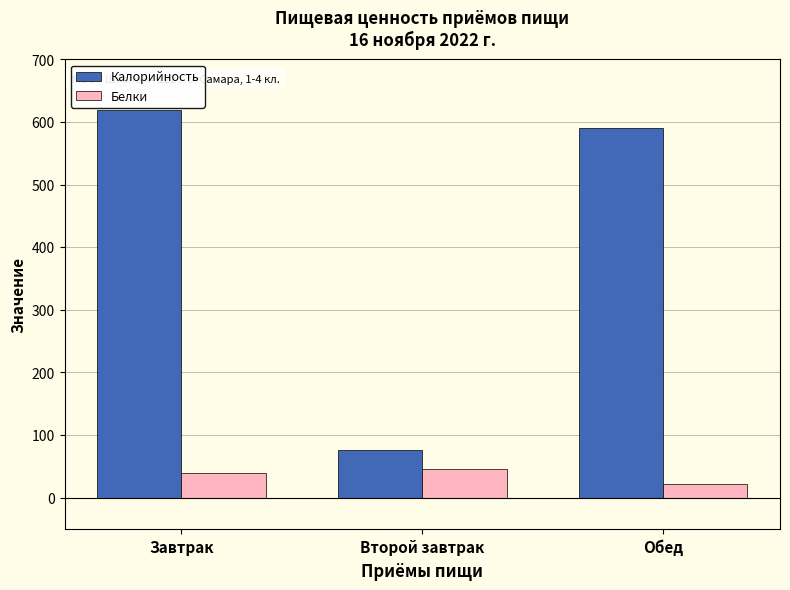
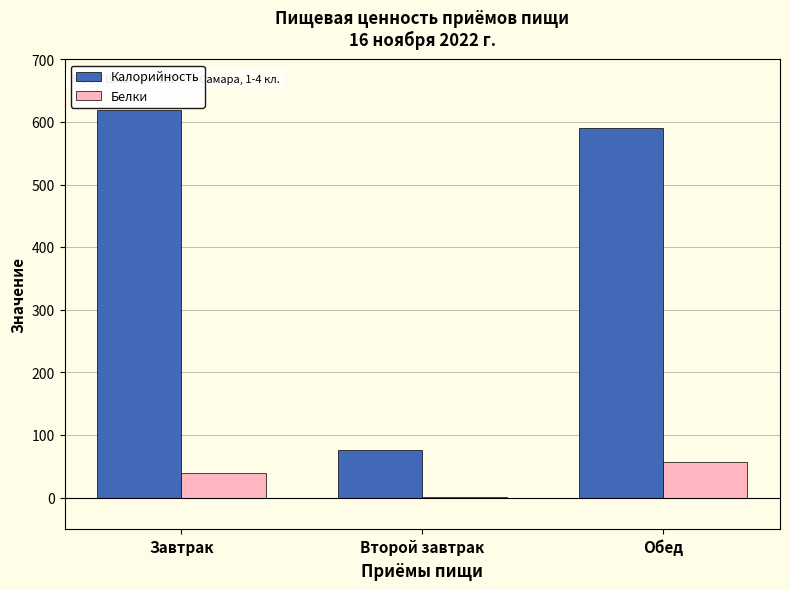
  {
    "Калорийность": {
      "Завтрак": 620,
      "Второй завтрак": 80,
      "Обед": 590
    },
    "Белки": {
      "Завтрак": 40,
-     "Второй завтрак": 50,
-     "Обед": 20
+     "Второй завтрак": 0,
+     "Обед": 60
    }
  }
